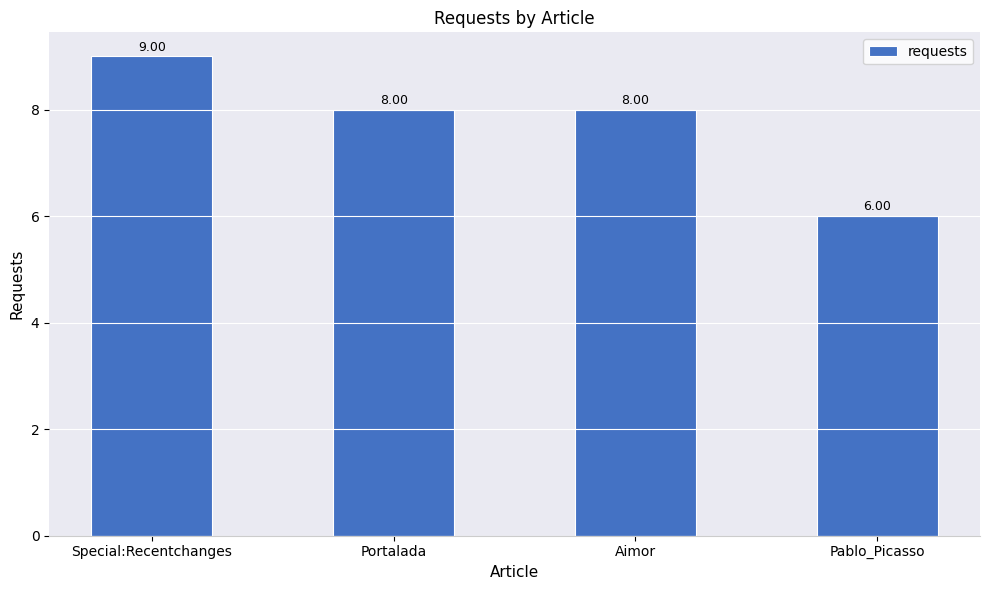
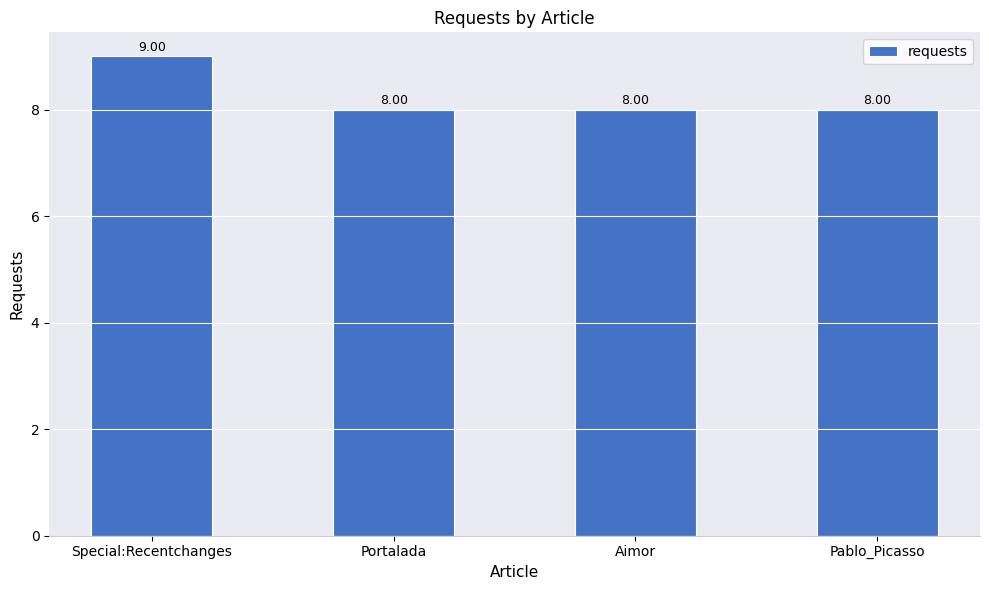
  {
    "Special:Recentchanges": 9.00,
    "Portalada": 8.00,
    "Aimor": 8.00,
-   "Pablo_Picasso": 6.00
+   "Pablo_Picasso": 8.00
  }
